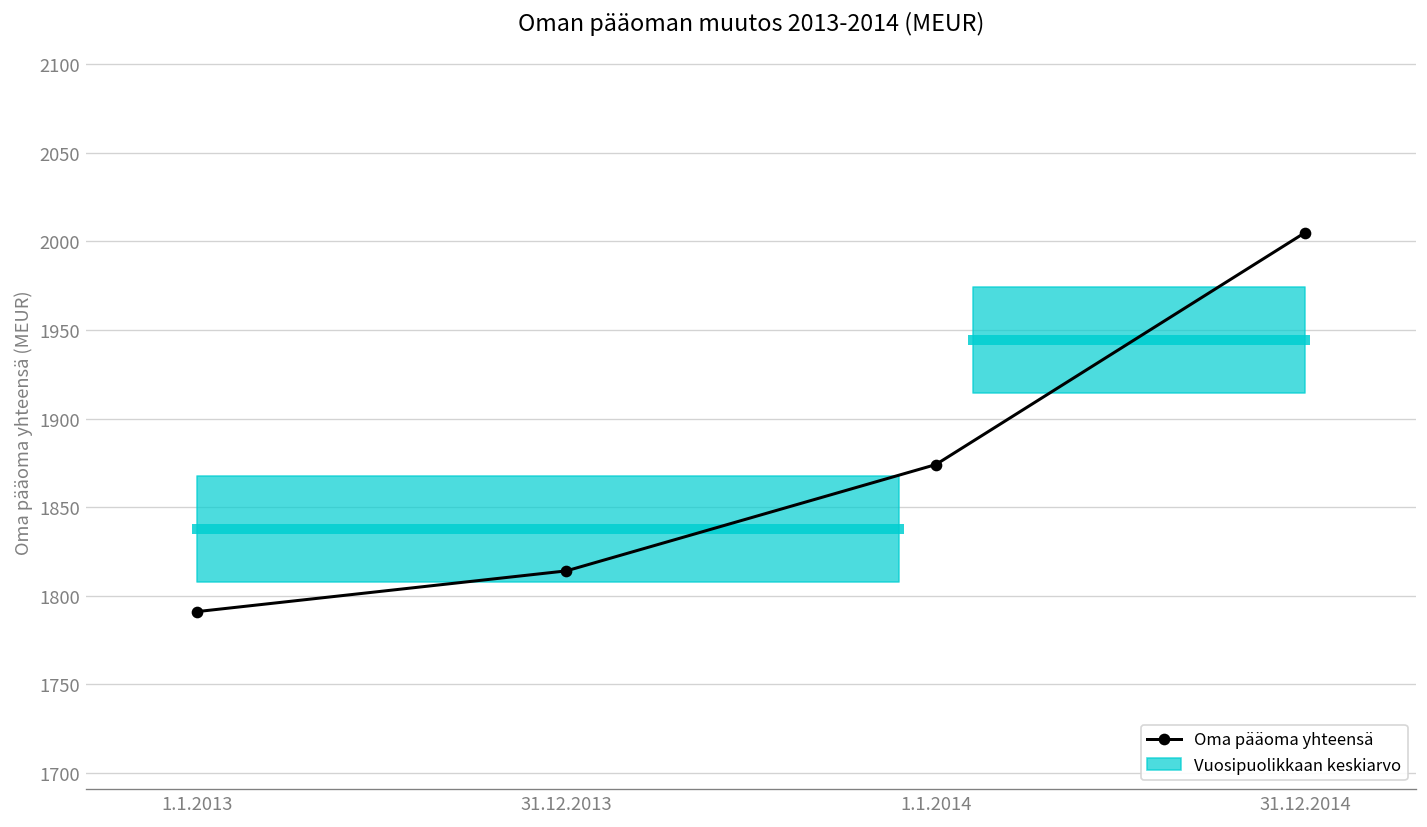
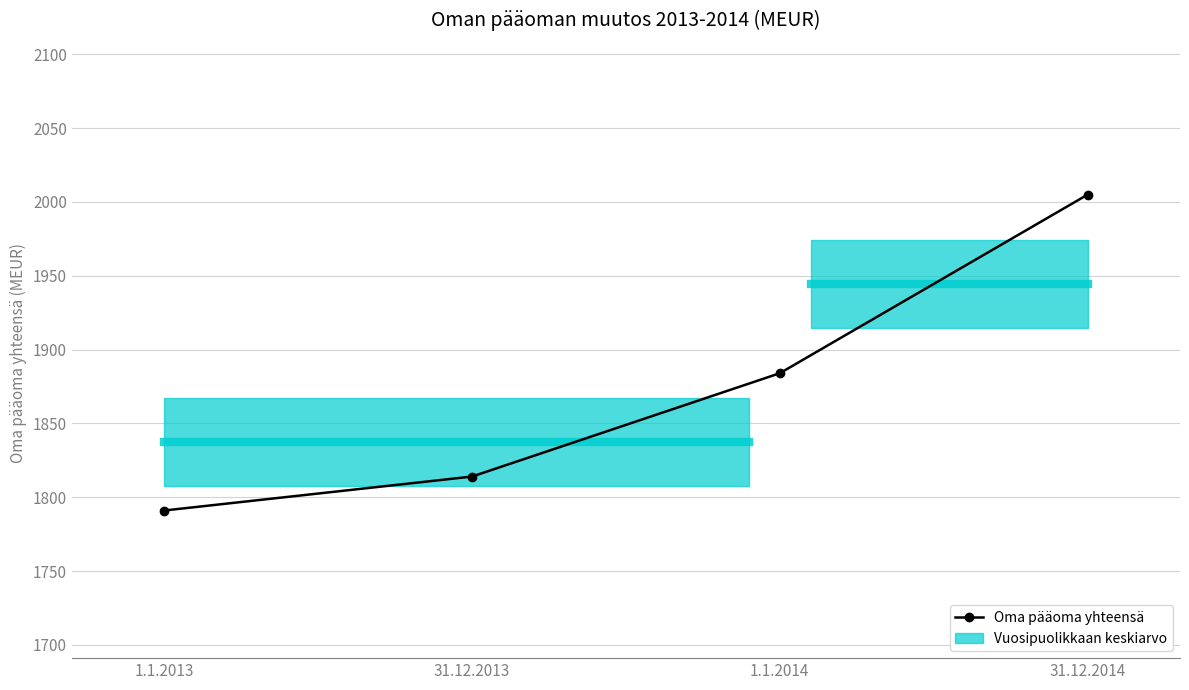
  {
    "Oma pääoma yhteensä": {
      "1.1.2013": 1791,
      "31.12.2013": 1814,
-     "1.1.2014": 1874,
+     "1.1.2014": 1884,
      "31.12.2014": 2005
    }
  }
